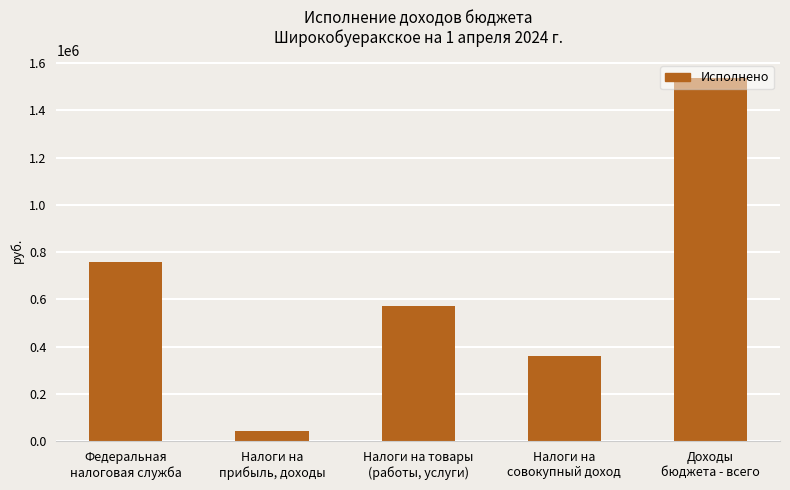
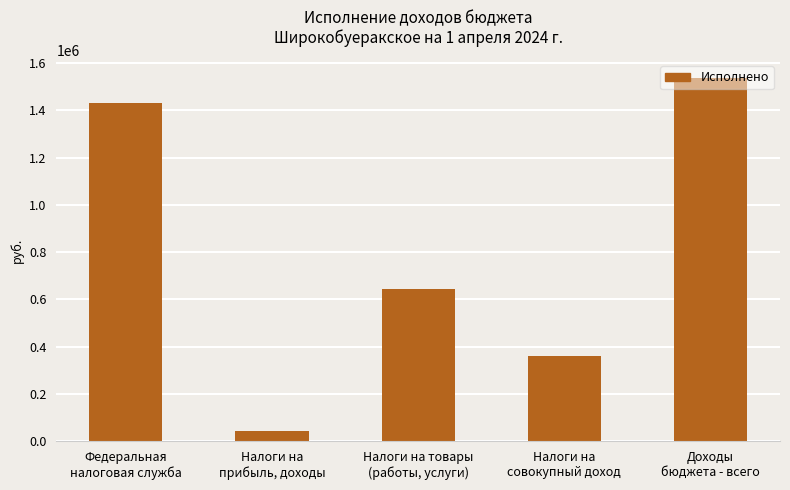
  {
-   "Федеральная налоговая служба": 760000,
+   "Федеральная налоговая служба": 1430000,
    "Налоги на прибыль, доходы": 40000,
-   "Налоги на товары (работы, услуги)": 570000,
+   "Налоги на товары (работы, услуги)": 650000,
    "Налоги на совокупный доход": 360000
  }
